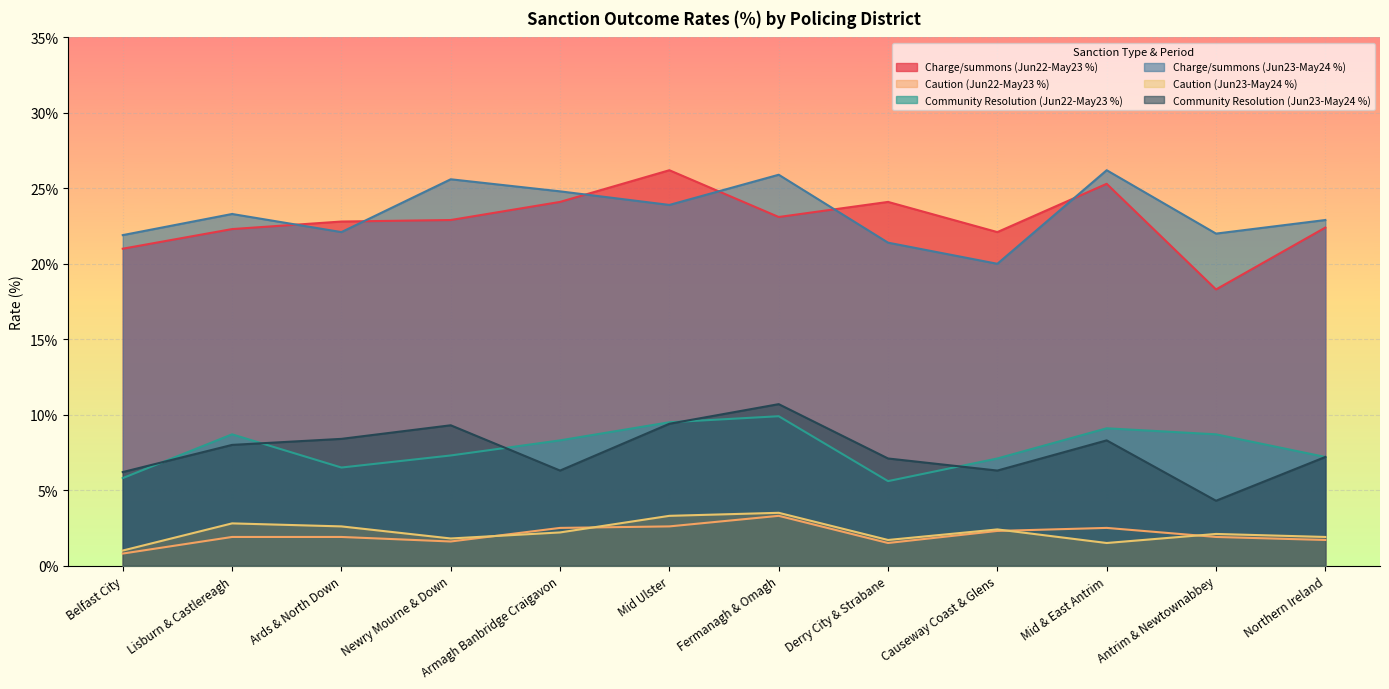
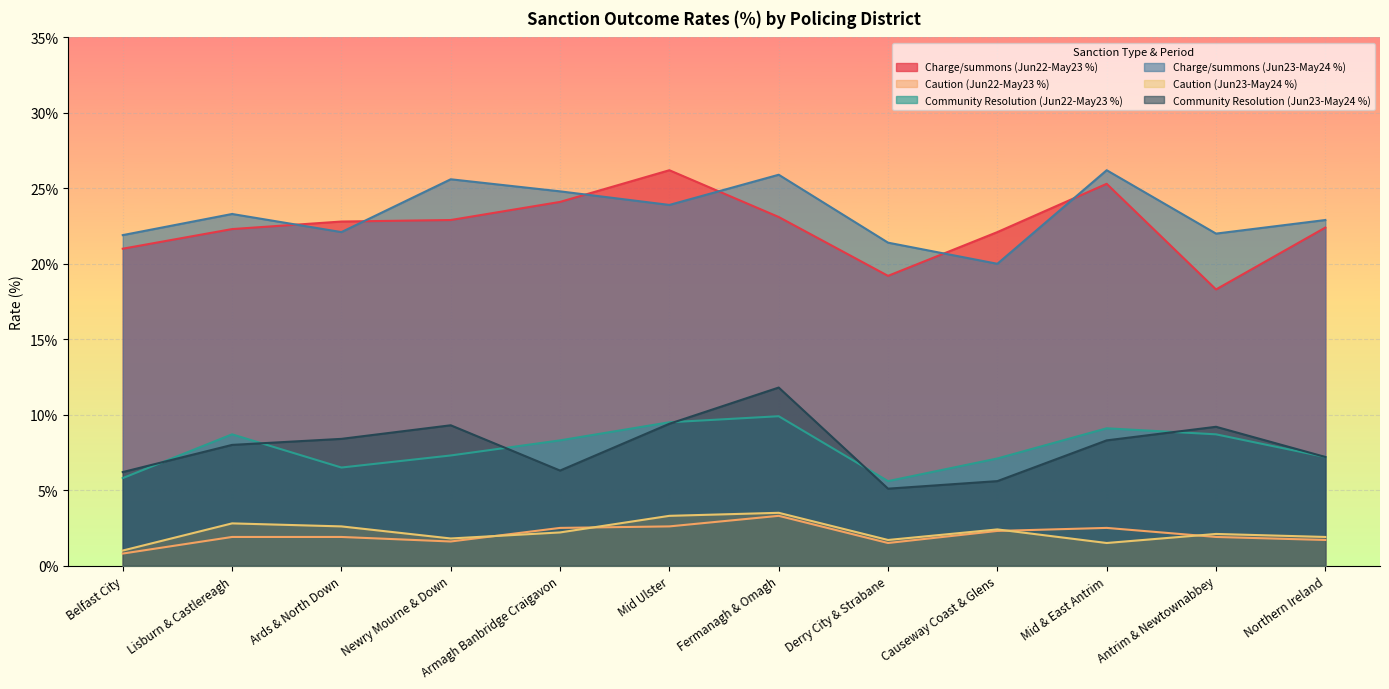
  {
    "Charge/summons (Jun22-May23 %)": {
      "Belfast City": "21.0%",
      "Lisburn & Castlereagh": "22.3%",
      "Ards & North Down": "22.8%",
      "Newry Mourne & Down": "22.9%",
      "Armagh Banbridge Craigavon": "24.1%",
      "Mid Ulster": "26.2%",
      "Fermanagh & Omagh": "23.1%",
-     "Derry City & Strabane": "24.1%",
+     "Derry City & Strabane": "19.2%",
      "Causeway Coast & Glens": "22.1%",
      "Mid & East Antrim": "25.3%",
      "Antrim & Newtownabbey": "18.3%",
      "Northern Ireland": "22.4%"
    },
    "Community Resolution (Jun23-May24 %)": {
      "Belfast City": "6.2%",
      "Lisburn & Castlereagh": "8.0%",
      "Ards & North Down": "8.4%",
      "Newry Mourne & Down": "9.3%",
      "Armagh Banbridge Craigavon": "6.3%",
-     "Fermanagh & Omagh": "10.7%",
-     "Derry City & Strabane": "7.1%",
-     "Causeway Coast & Glens": "6.3%",
+     "Fermanagh & Omagh": "11.8%",
+     "Derry City & Strabane": "5.1%",
+     "Causeway Coast & Glens": "5.6%",
      "Mid & East Antrim": "8.3%",
-     "Antrim & Newtownabbey": "4.3%"
+     "Antrim & Newtownabbey": "9.2%"
    }
  }
